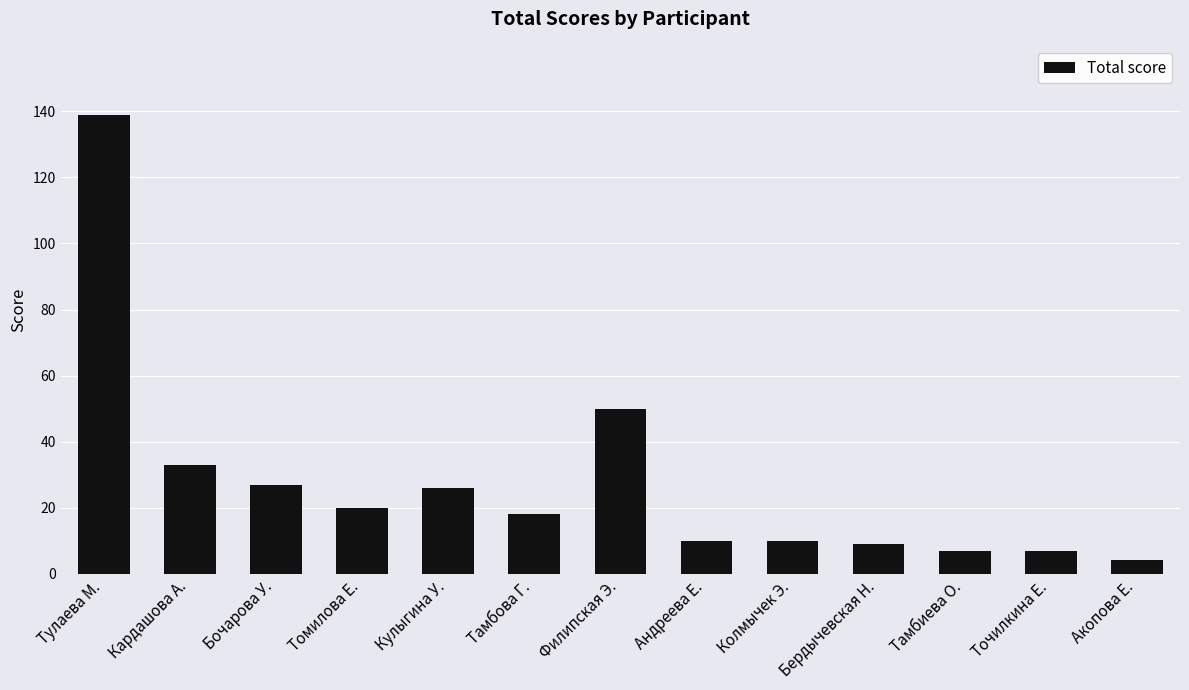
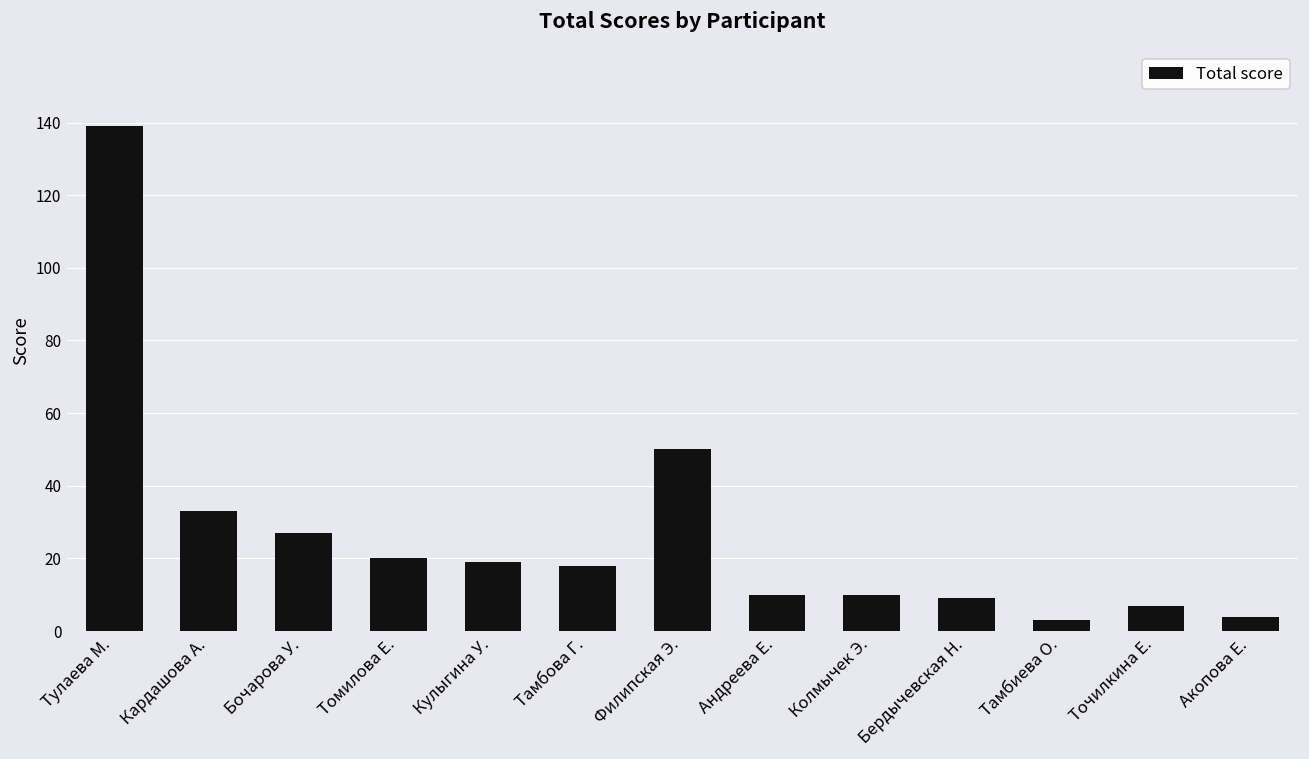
  {
    "Тулаева М.": 139,
    "Кардашова А.": 33,
    "Бочарова У.": 27,
    "Томилова Е.": 20,
-   "Кулыгина У.": 26,
+   "Кулыгина У.": 19,
    "Тамбова Г.": 18,
    "Филипская Э.": 50,
    "Андреева Е.": 10,
    "Колмычек Э.": 10,
    "Бердычевская Н.": 9,
-   "Тамбиева О.": 7,
+   "Тамбиева О.": 3,
    "Точилкина Е.": 7,
    "Акопова Е.": 4
  }
